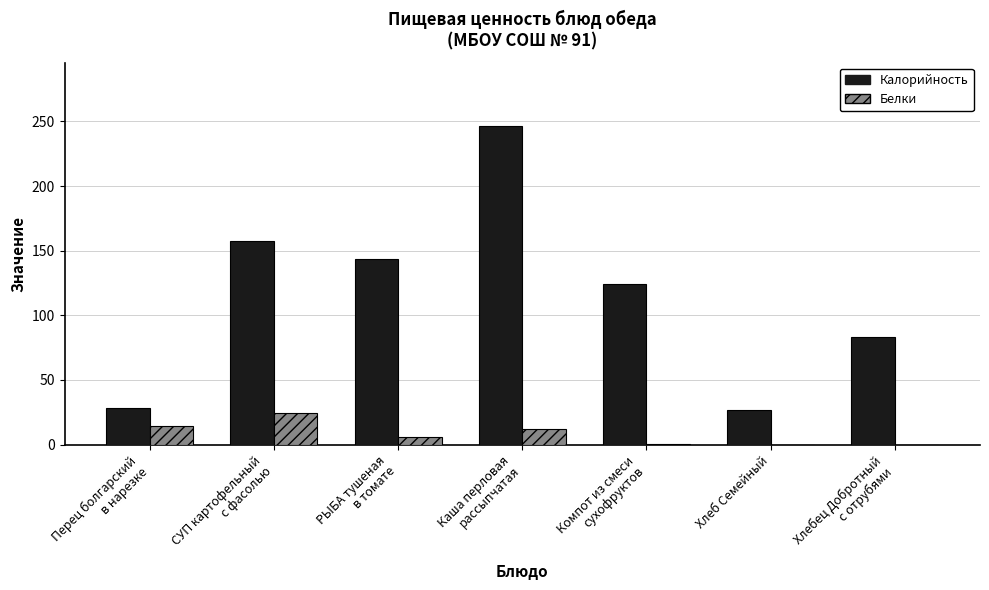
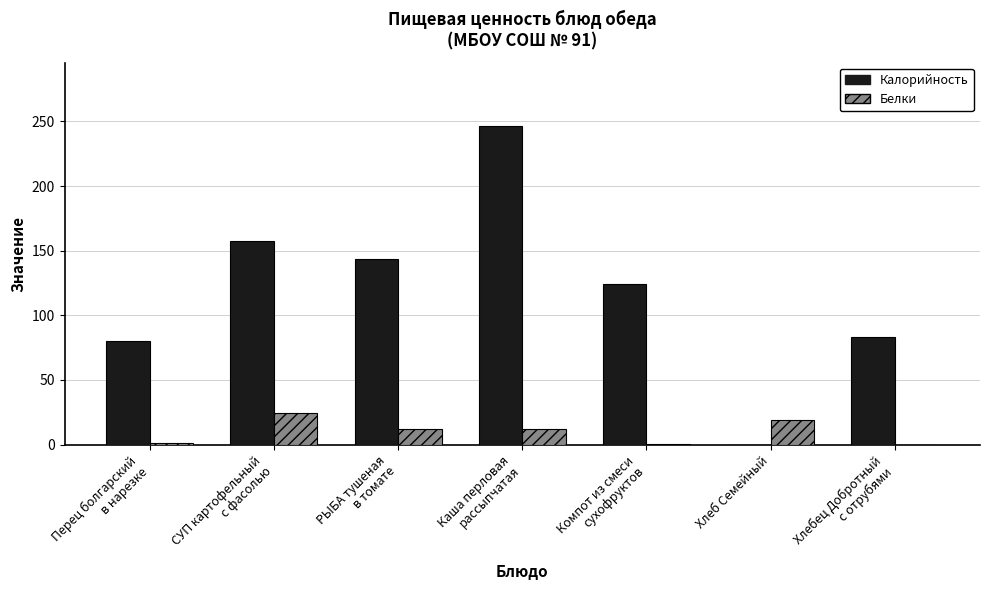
  {
    "Калорийность": {
-     "Перец болгарский в нарезке": 28,
+     "Перец болгарский в нарезке": 80,
      "СУП картофельный с фасолью": 157,
      "РЫБА тушеная в томате": 144,
      "Каша перловая рассыпчатая": 246,
      "Компот из смеси сухофруктов": 124,
-     "Хлеб Семейный": 27,
+     "Хлеб Семейный": 0,
      "Хлебец Добротный с отрубями": 83
    },
    "Белки": {
-     "Перец болгарский в нарезке": 15,
+     "Перец болгарский в нарезке": 1,
      "СУП картофельный с фасолью": 25,
-     "РЫБА тушеная в томате": 6,
+     "РЫБА тушеная в томате": 12,
      "Каша перловая рассыпчатая": 12,
-     "Хлеб Семейный": 0,
+     "Хлеб Семейный": 19,
      "Хлебец Добротный с отрубями": 0
    }
  }
